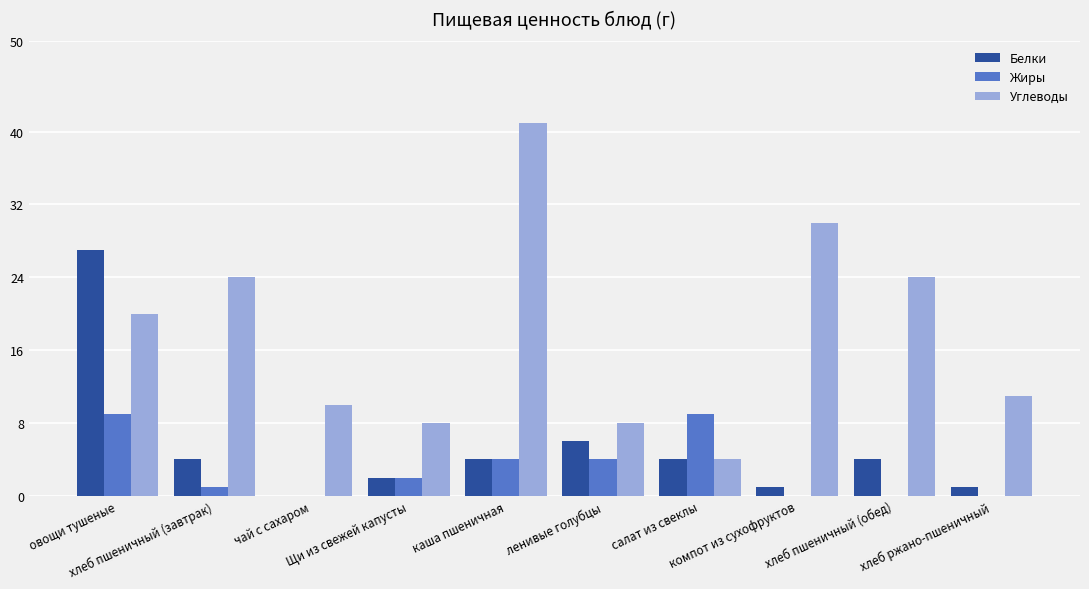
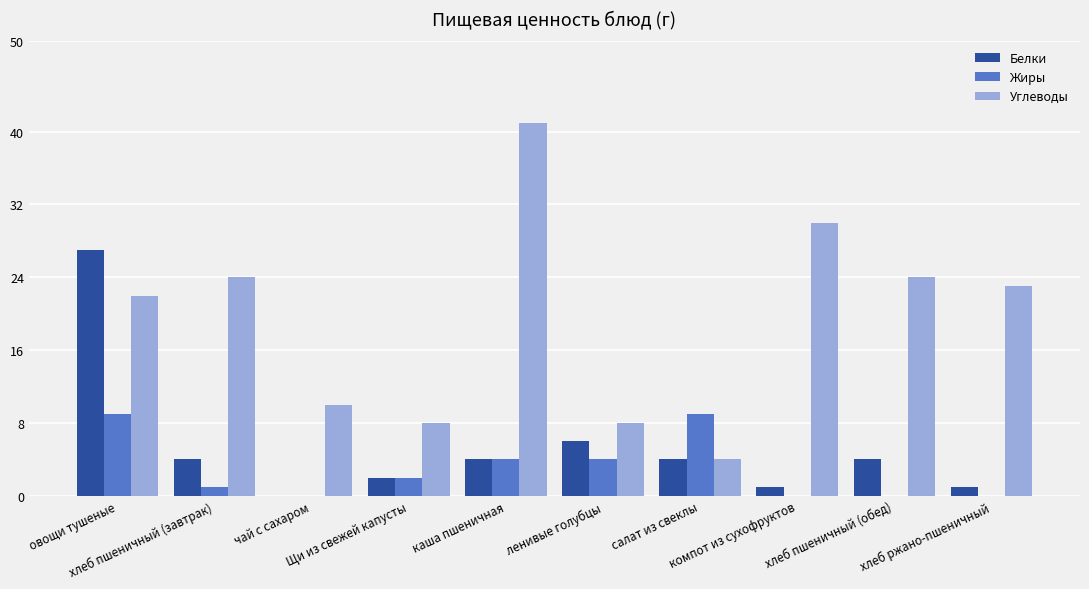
  {
    "Белки": {
      "овощи тушеные": 27,
      "хлеб пшеничный (завтрак)": 4,
      "чай с сахаром": 0,
      "Щи из свежей капусты": 2,
      "каша пшеничная": 4,
      "ленивые голубцы": 6,
      "салат из свеклы": 4,
      "компот из сухофруктов": 1,
      "хлеб пшеничный (обед)": 4,
      "хлеб ржано-пшеничный": 1
    },
    "Жиры": {
      "овощи тушеные": 9,
      "хлеб пшеничный (завтрак)": 1,
      "чай с сахаром": 0,
      "Щи из свежей капусты": 2,
      "каша пшеничная": 4,
      "ленивые голубцы": 4,
      "салат из свеклы": 9,
      "компот из сухофруктов": 0,
      "хлеб пшеничный (обед)": 0,
      "хлеб ржано-пшеничный": 0
    },
    "Углеводы": {
-     "овощи тушеные": 20,
+     "овощи тушеные": 22,
      "хлеб пшеничный (завтрак)": 24,
      "чай с сахаром": 10,
      "Щи из свежей капусты": 8,
      "каша пшеничная": 41,
      "ленивые голубцы": 8,
      "салат из свеклы": 4,
      "компот из сухофруктов": 30,
      "хлеб пшеничный (обед)": 24,
-     "хлеб ржано-пшеничный": 11
+     "хлеб ржано-пшеничный": 23
    }
  }
